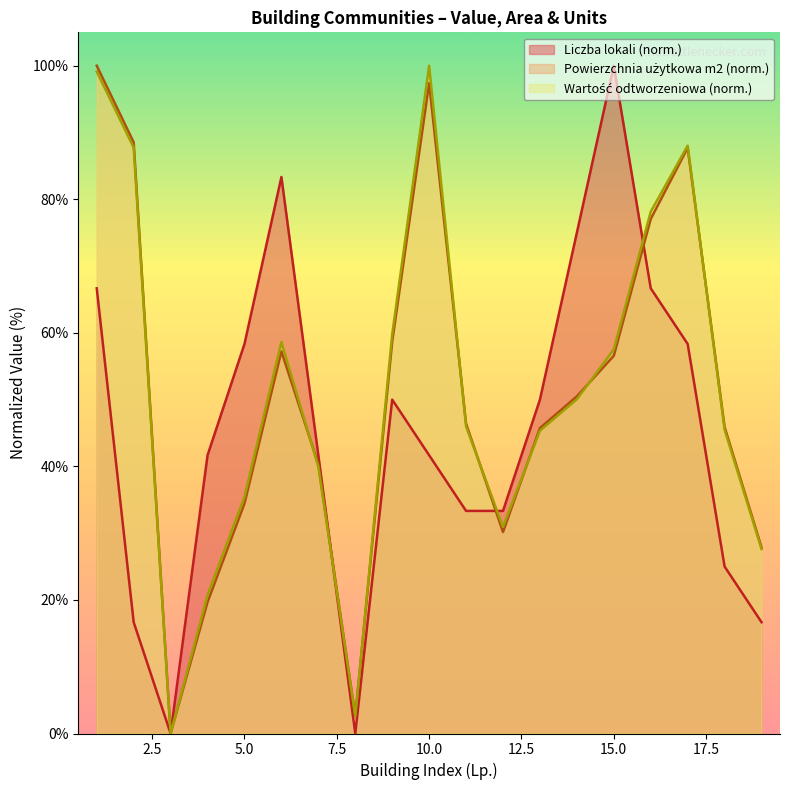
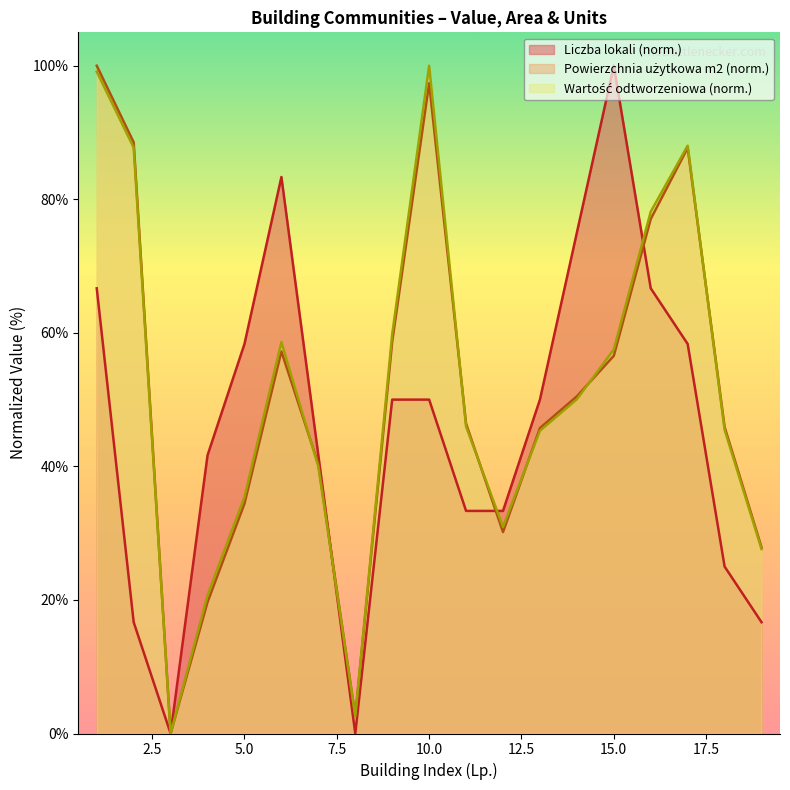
  {
    "Liczba lokali (norm.)": {
      "5.0": "58%",
-     "10.0": "42%"
+     "10.0": "50%"
    }
  }
